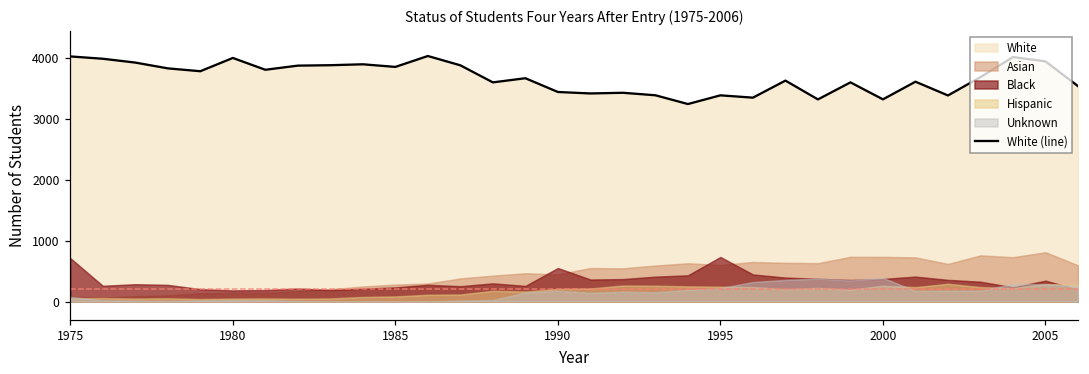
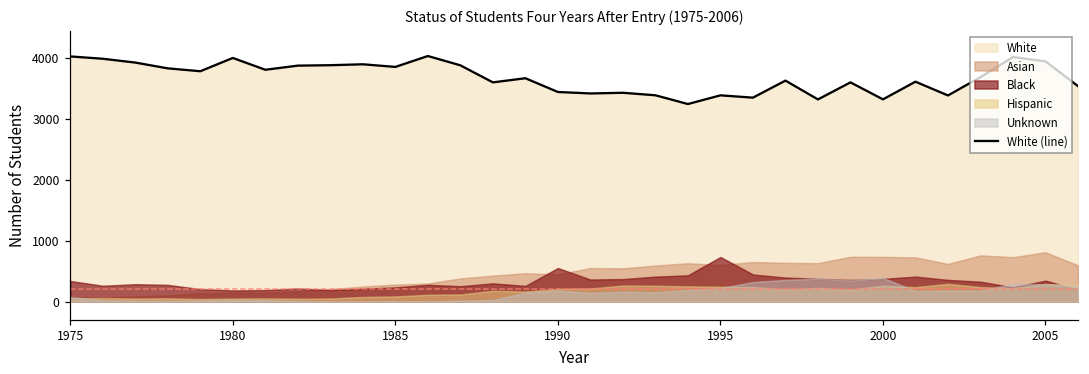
  {
    "Black": {
-     "1975": 700,
+     "1975": 300,
      "1985": 200,
      "1990": 600,
      "1995": 700,
      "2005": 300
    }
  }
